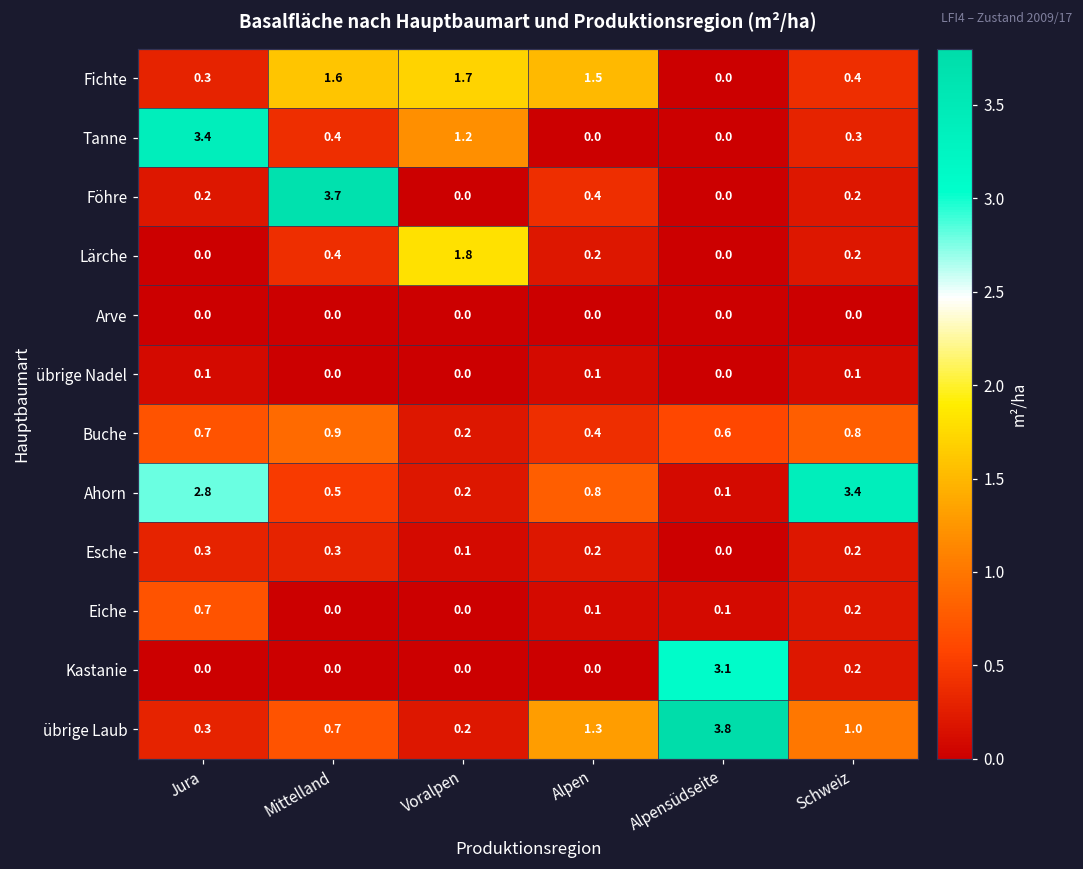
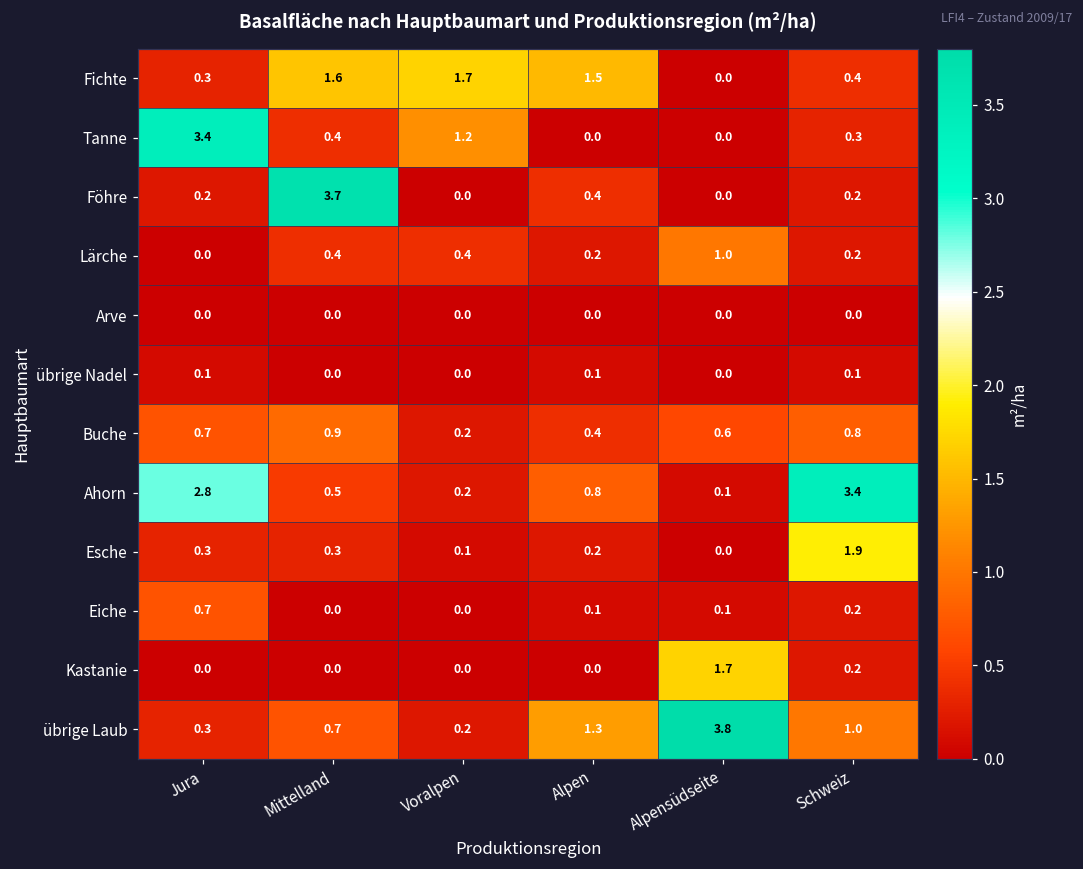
  {
    "Fichte": {
      "Jura": 0.3,
      "Mittelland": 1.6,
      "Voralpen": 1.7,
      "Alpen": 1.5,
      "Alpensüdseite": 0.0,
      "Schweiz": 0.4
    },
    "Tanne": {
      "Jura": 3.4,
      "Mittelland": 0.4,
      "Voralpen": 1.2,
      "Alpen": 0.0,
      "Alpensüdseite": 0.0,
      "Schweiz": 0.3
    },
    "Föhre": {
      "Jura": 0.2,
      "Mittelland": 3.7,
      "Voralpen": 0.0,
      "Alpen": 0.4,
      "Alpensüdseite": 0.0,
      "Schweiz": 0.2
    },
    "Lärche": {
      "Jura": 0.0,
      "Mittelland": 0.4,
-     "Voralpen": 1.8,
+     "Voralpen": 0.4,
      "Alpen": 0.2,
-     "Alpensüdseite": 0.0,
+     "Alpensüdseite": 1.0,
      "Schweiz": 0.2
    },
    "Arve": {
      "Jura": 0.0,
      "Mittelland": 0.0,
      "Voralpen": 0.0,
      "Alpen": 0.0,
      "Alpensüdseite": 0.0,
      "Schweiz": 0.0
    },
    "übrige Nadel": {
      "Jura": 0.1,
      "Mittelland": 0.0,
      "Voralpen": 0.0,
      "Alpen": 0.1,
      "Alpensüdseite": 0.0,
      "Schweiz": 0.1
    },
    "Buche": {
      "Jura": 0.7,
      "Mittelland": 0.9,
      "Voralpen": 0.2,
      "Alpen": 0.4,
      "Alpensüdseite": 0.6,
      "Schweiz": 0.8
    },
    "Ahorn": {
      "Jura": 2.8,
      "Mittelland": 0.5,
      "Voralpen": 0.2,
      "Alpen": 0.8,
      "Alpensüdseite": 0.1,
      "Schweiz": 3.4
    },
    "Esche": {
      "Jura": 0.3,
      "Mittelland": 0.3,
      "Voralpen": 0.1,
      "Alpen": 0.2,
      "Alpensüdseite": 0.0,
-     "Schweiz": 0.2
+     "Schweiz": 1.9
    },
    "Eiche": {
      "Jura": 0.7,
      "Mittelland": 0.0,
      "Voralpen": 0.0,
      "Alpen": 0.1,
      "Alpensüdseite": 0.1,
      "Schweiz": 0.2
    },
    "Kastanie": {
      "Jura": 0.0,
      "Mittelland": 0.0,
      "Voralpen": 0.0,
      "Alpen": 0.0,
-     "Alpensüdseite": 3.1,
+     "Alpensüdseite": 1.7,
      "Schweiz": 0.2
    },
    "übrige Laub": {
      "Jura": 0.3,
      "Mittelland": 0.7,
      "Voralpen": 0.2,
      "Alpen": 1.3,
      "Alpensüdseite": 3.8,
      "Schweiz": 1.0
    }
  }
